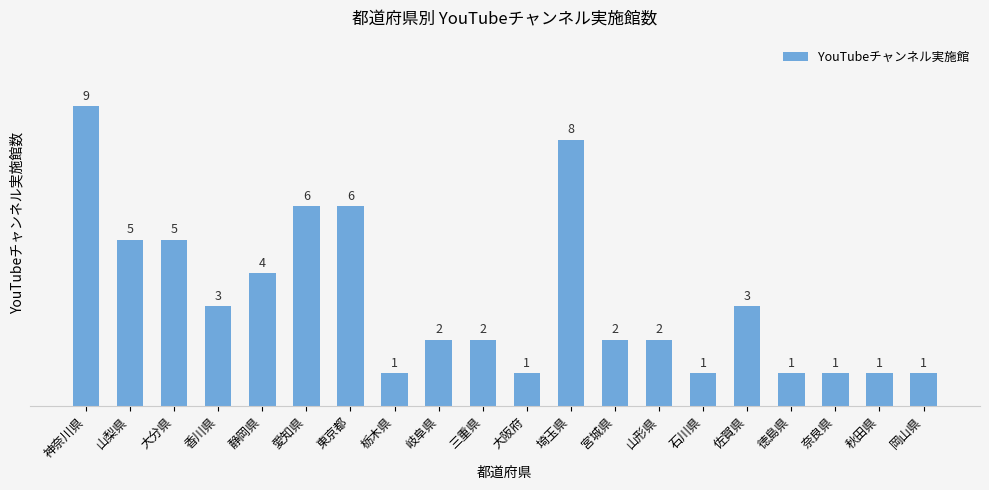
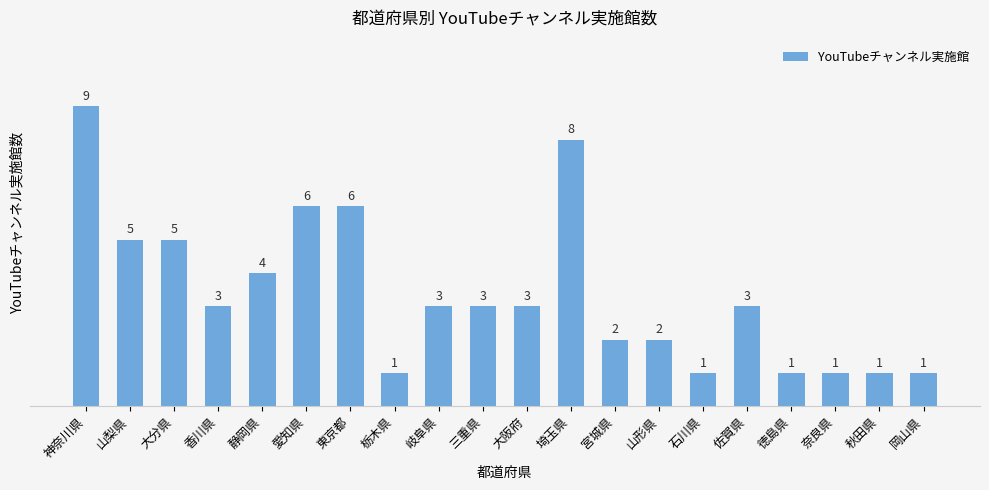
  {
    "神奈川県": 9,
    "山梨県": 5,
    "大分県": 5,
    "香川県": 3,
    "静岡県": 4,
    "愛知県": 6,
    "東京都": 6,
    "栃木県": 1,
-   "岐阜県": 2,
-   "三重県": 2,
-   "大阪府": 1,
+   "岐阜県": 3,
+   "三重県": 3,
+   "大阪府": 3,
    "埼玉県": 8,
    "宮城県": 2,
    "山形県": 2,
    "石川県": 1,
    "佐賀県": 3,
    "徳島県": 1,
    "奈良県": 1,
    "秋田県": 1,
    "岡山県": 1
  }
